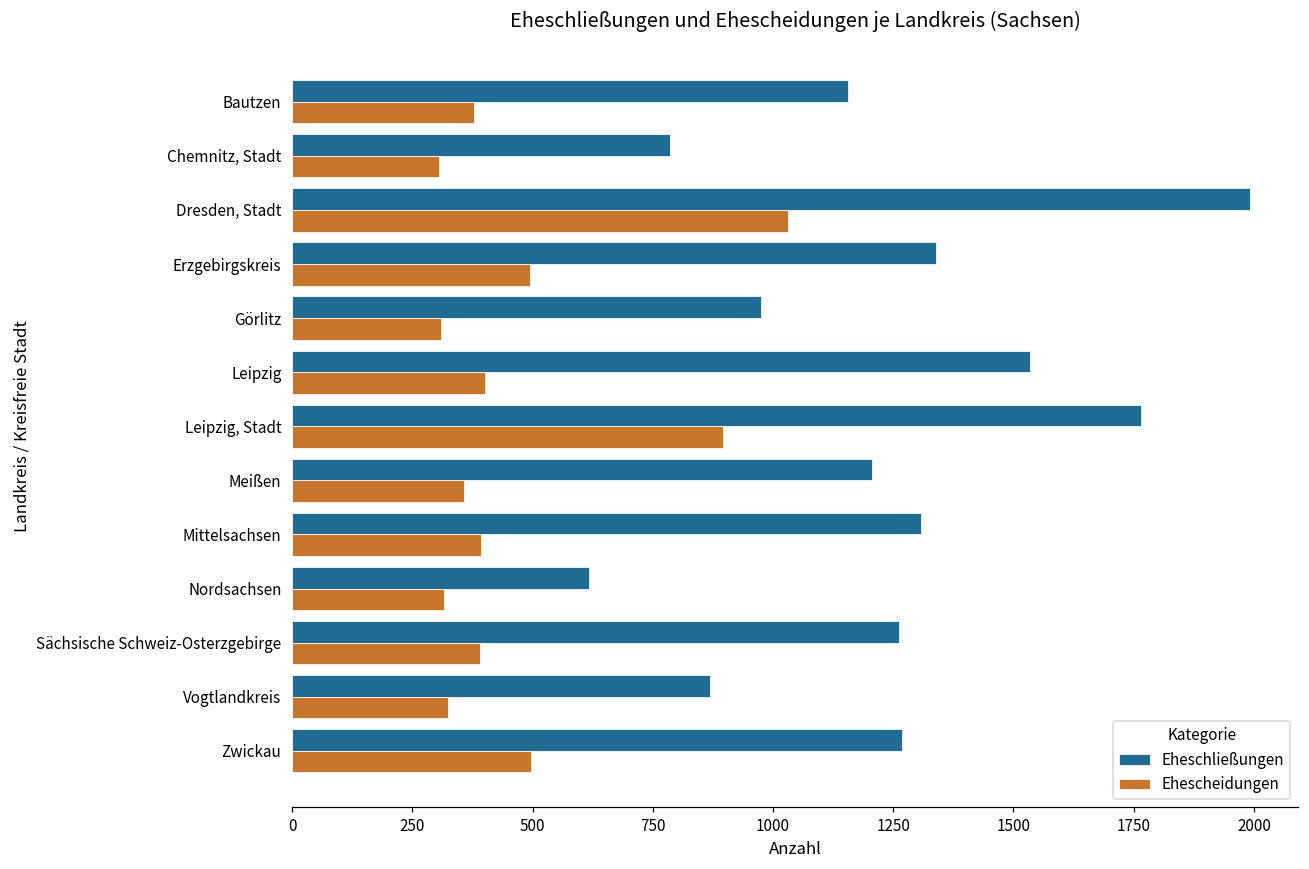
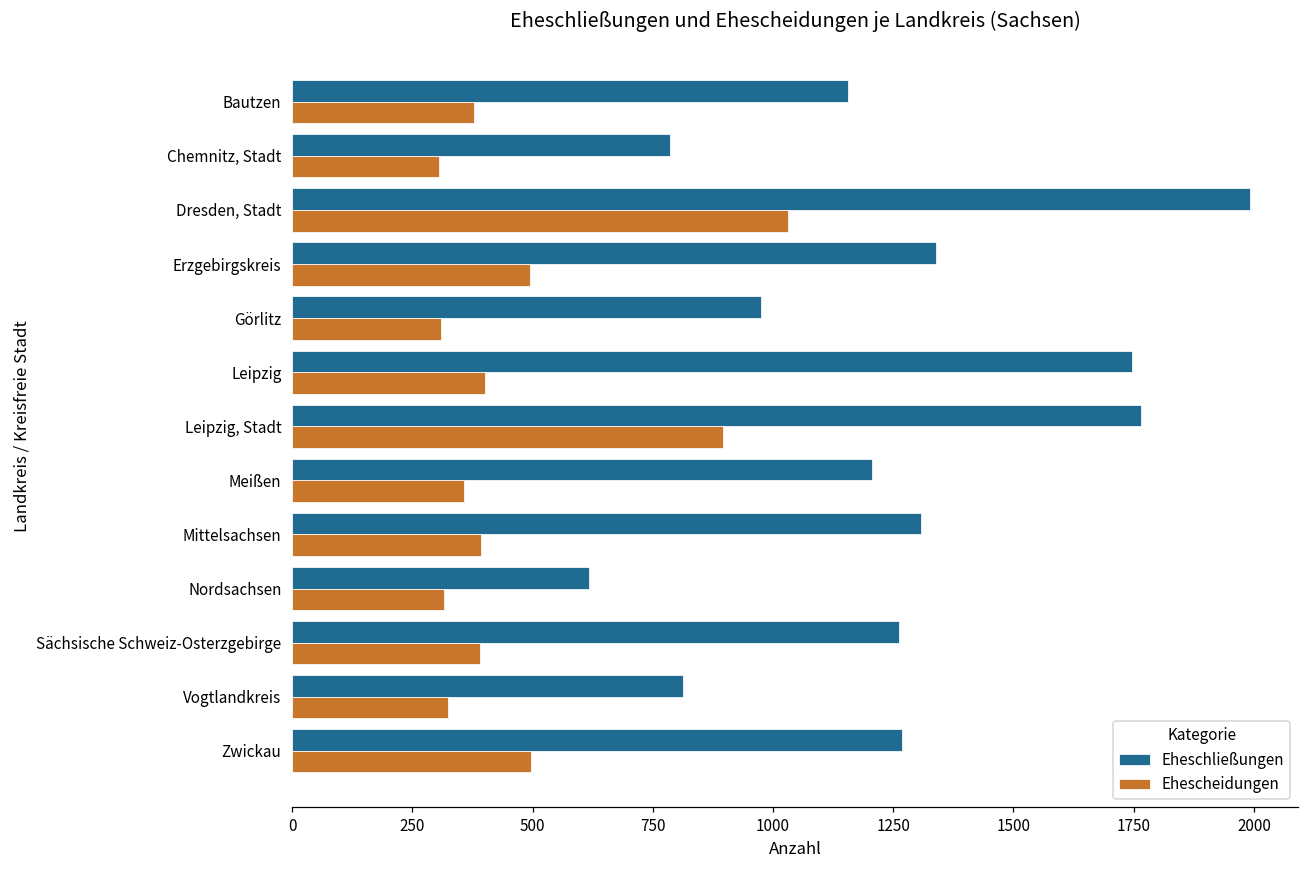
  {
    "Eheschließungen": {
      "Bautzen": 1160,
      "Chemnitz, Stadt": 790,
      "Dresden, Stadt": 1990,
      "Erzgebirgskreis": 1340,
      "Görlitz": 980,
-     "Leipzig": 1530,
+     "Leipzig": 1750,
      "Leipzig, Stadt": 1770,
      "Meißen": 1210,
      "Mittelsachsen": 1310,
      "Nordsachsen": 620,
      "Sächsische Schweiz-Osterzgebirge": 1260,
-     "Vogtlandkreis": 870,
+     "Vogtlandkreis": 810,
      "Zwickau": 1270
    },
    "Ehescheidungen": {
      "Bautzen": 380,
      "Chemnitz, Stadt": 310,
      "Dresden, Stadt": 1030,
      "Erzgebirgskreis": 500,
      "Görlitz": 310,
      "Leipzig": 400,
      "Leipzig, Stadt": 900,
      "Meißen": 360,
      "Mittelsachsen": 390,
      "Nordsachsen": 320,
      "Sächsische Schweiz-Osterzgebirge": 390,
      "Vogtlandkreis": 320,
      "Zwickau": 500
    }
  }
